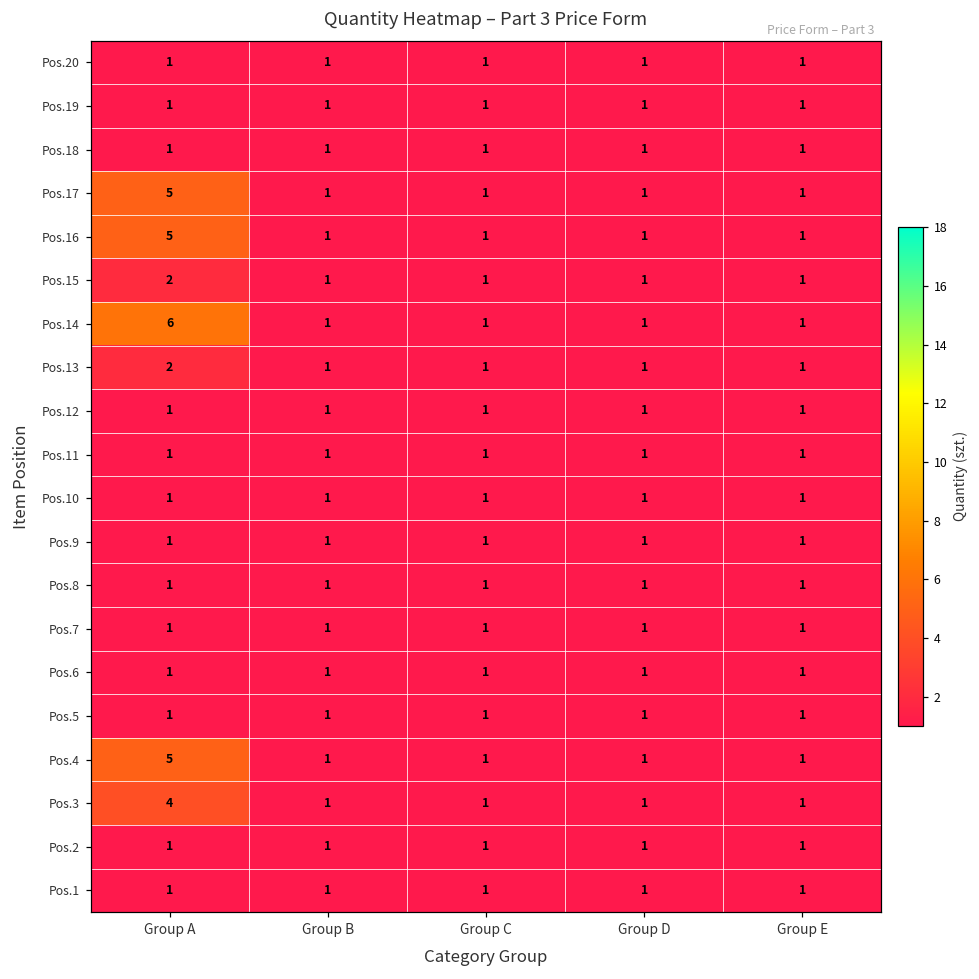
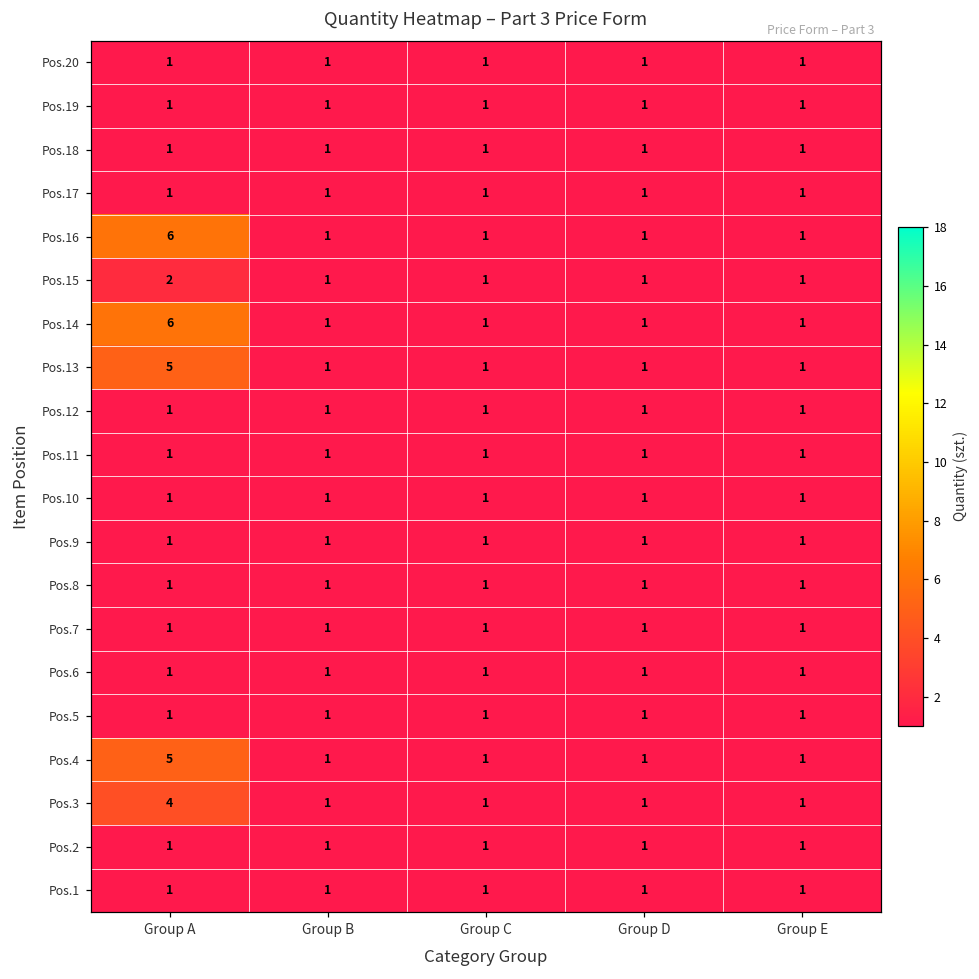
  {
    "Pos.20": {
      "Group A": 1,
      "Group B": 1,
      "Group C": 1,
      "Group D": 1,
      "Group E": 1
    },
    "Pos.19": {
      "Group A": 1,
      "Group B": 1,
      "Group C": 1,
      "Group D": 1,
      "Group E": 1
    },
    "Pos.18": {
      "Group A": 1,
      "Group B": 1,
      "Group C": 1,
      "Group D": 1,
      "Group E": 1
    },
    "Pos.17": {
-     "Group A": 5,
+     "Group A": 1,
      "Group B": 1,
      "Group C": 1,
      "Group D": 1,
      "Group E": 1
    },
    "Pos.16": {
-     "Group A": 5,
+     "Group A": 6,
      "Group B": 1,
      "Group C": 1,
      "Group D": 1,
      "Group E": 1
    },
    "Pos.15": {
      "Group A": 2,
      "Group B": 1,
      "Group C": 1,
      "Group D": 1,
      "Group E": 1
    },
    "Pos.14": {
      "Group A": 6,
      "Group B": 1,
      "Group C": 1,
      "Group D": 1,
      "Group E": 1
    },
    "Pos.13": {
-     "Group A": 2,
+     "Group A": 5,
      "Group B": 1,
      "Group C": 1,
      "Group D": 1,
      "Group E": 1
    },
    "Pos.12": {
      "Group A": 1,
      "Group B": 1,
      "Group C": 1,
      "Group D": 1,
      "Group E": 1
    },
    "Pos.11": {
      "Group A": 1,
      "Group B": 1,
      "Group C": 1,
      "Group D": 1,
      "Group E": 1
    },
    "Pos.10": {
      "Group A": 1,
      "Group B": 1,
      "Group C": 1,
      "Group D": 1,
      "Group E": 1
    },
    "Pos.9": {
      "Group A": 1,
      "Group B": 1,
      "Group C": 1,
      "Group D": 1,
      "Group E": 1
    },
    "Pos.8": {
      "Group A": 1,
      "Group B": 1,
      "Group C": 1,
      "Group D": 1,
      "Group E": 1
    },
    "Pos.7": {
      "Group A": 1,
      "Group B": 1,
      "Group C": 1,
      "Group D": 1,
      "Group E": 1
    },
    "Pos.6": {
      "Group A": 1,
      "Group B": 1,
      "Group C": 1,
      "Group D": 1,
      "Group E": 1
    },
    "Pos.5": {
      "Group A": 1,
      "Group B": 1,
      "Group C": 1,
      "Group D": 1,
      "Group E": 1
    },
    "Pos.4": {
      "Group A": 5,
      "Group B": 1,
      "Group C": 1,
      "Group D": 1,
      "Group E": 1
    },
    "Pos.3": {
      "Group A": 4,
      "Group B": 1,
      "Group C": 1,
      "Group D": 1,
      "Group E": 1
    },
    "Pos.2": {
      "Group A": 1,
      "Group B": 1,
      "Group C": 1,
      "Group D": 1,
      "Group E": 1
    },
    "Pos.1": {
      "Group A": 1,
      "Group B": 1,
      "Group C": 1,
      "Group D": 1,
      "Group E": 1
    }
  }
